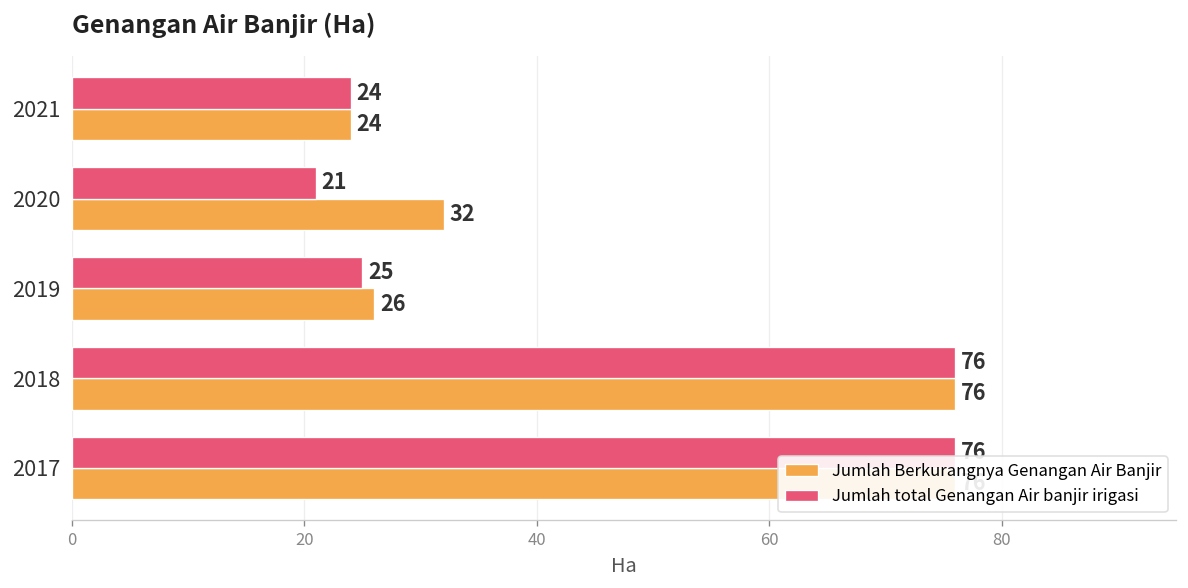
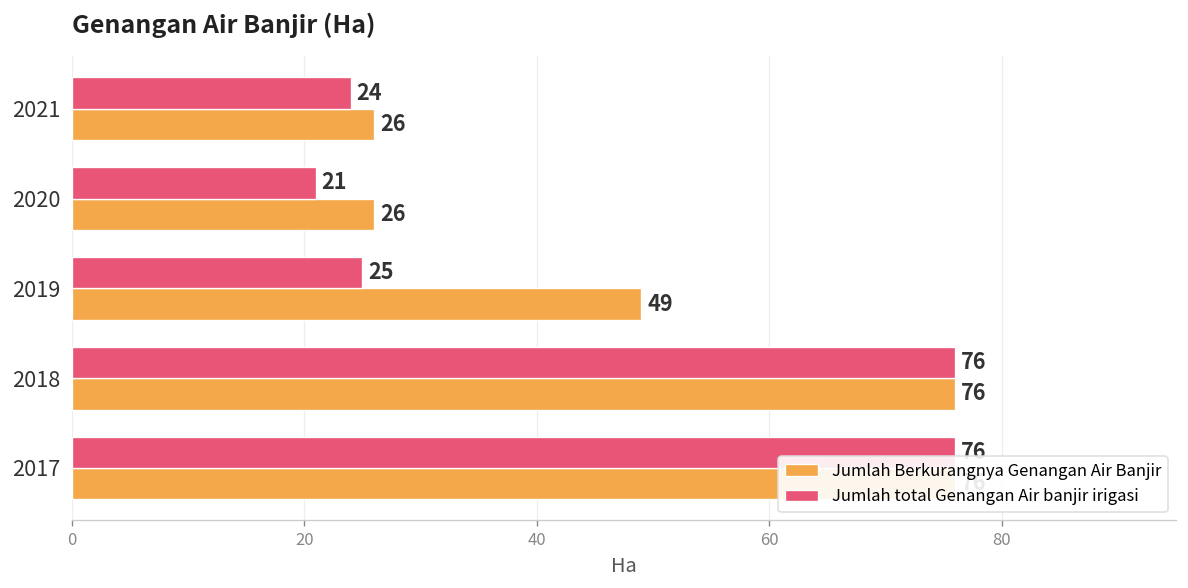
  {
    "Jumlah Berkurangnya Genangan Air Banjir": {
-     "2021": 24,
-     "2020": 32,
-     "2019": 26,
+     "2021": 26,
+     "2020": 26,
+     "2019": 49,
      "2018": 76
    },
    "Jumlah total Genangan Air banjir irigasi": {
      "2021": 24,
      "2020": 21,
      "2019": 25,
      "2018": 76
    }
  }
